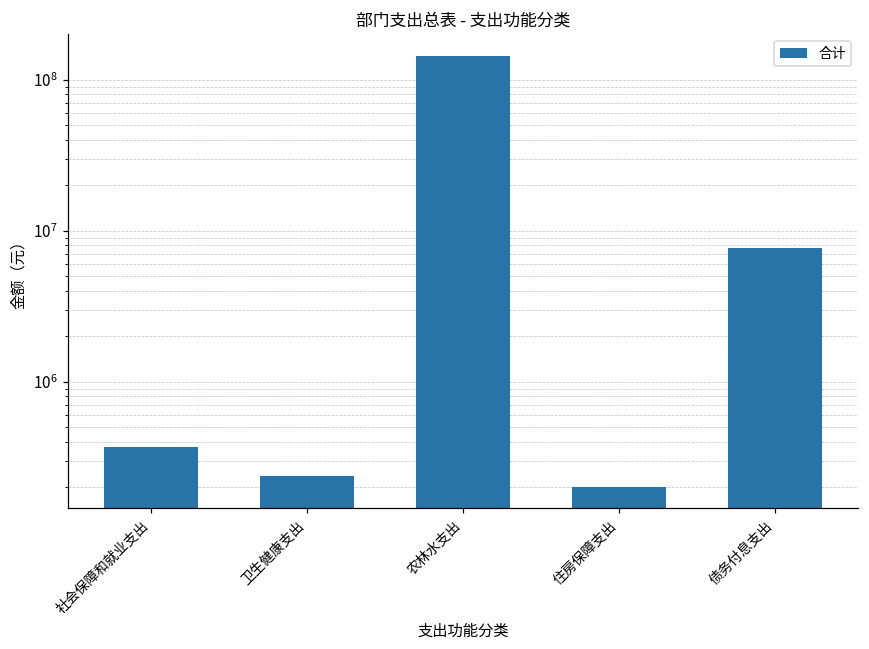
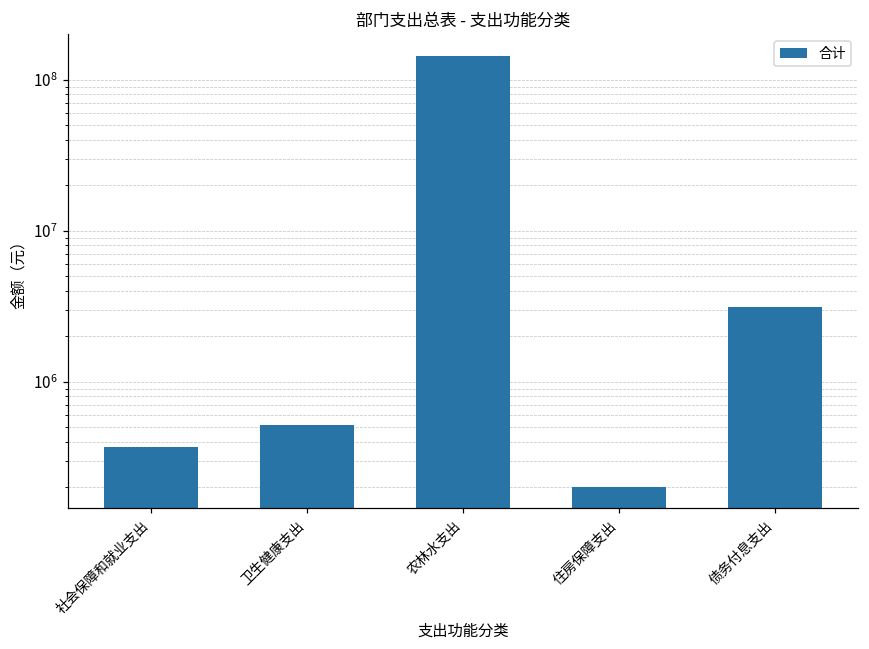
  {
    "社会保障和就业支出": 370000,
-   "卫生健康支出": 240000,
+   "卫生健康支出": 520000,
    "农林水支出": 140000000,
    "住房保障支出": 200000,
-   "债务付息支出": 8000000
+   "债务付息支出": 3100000
  }
